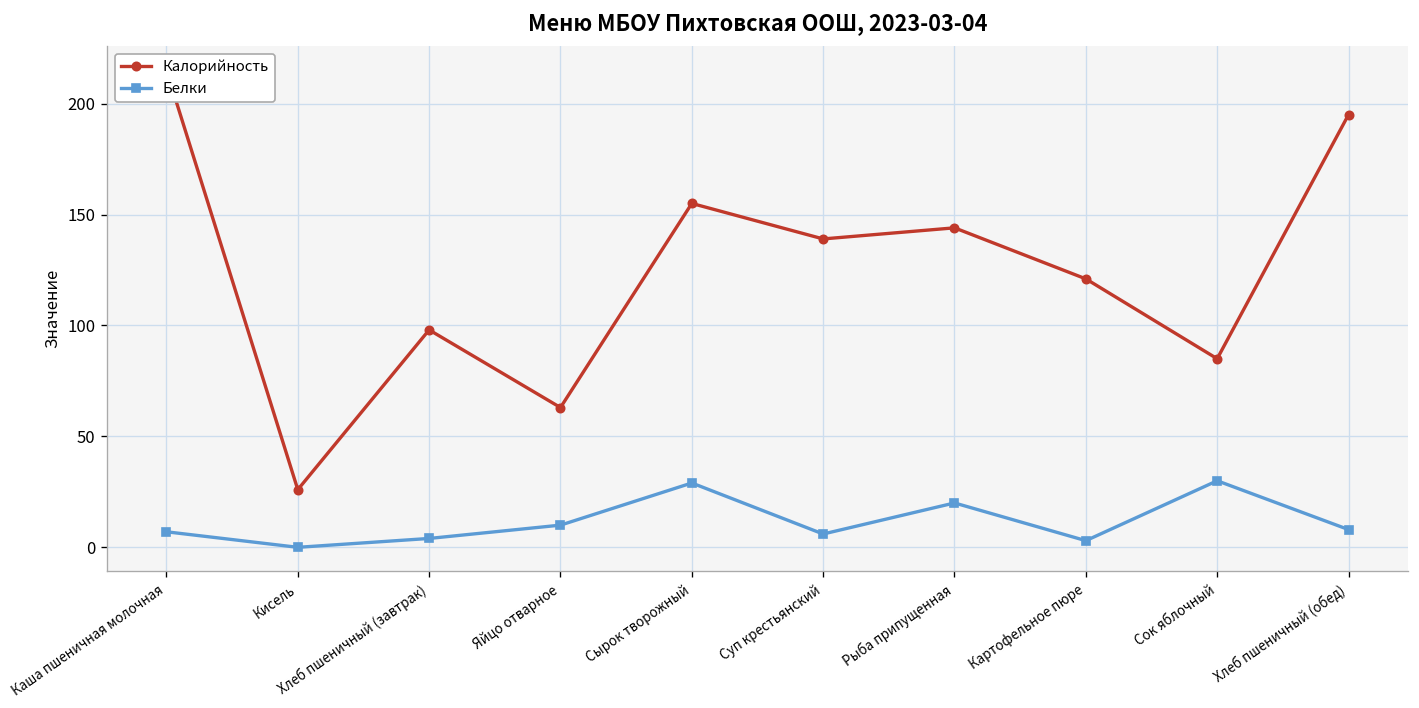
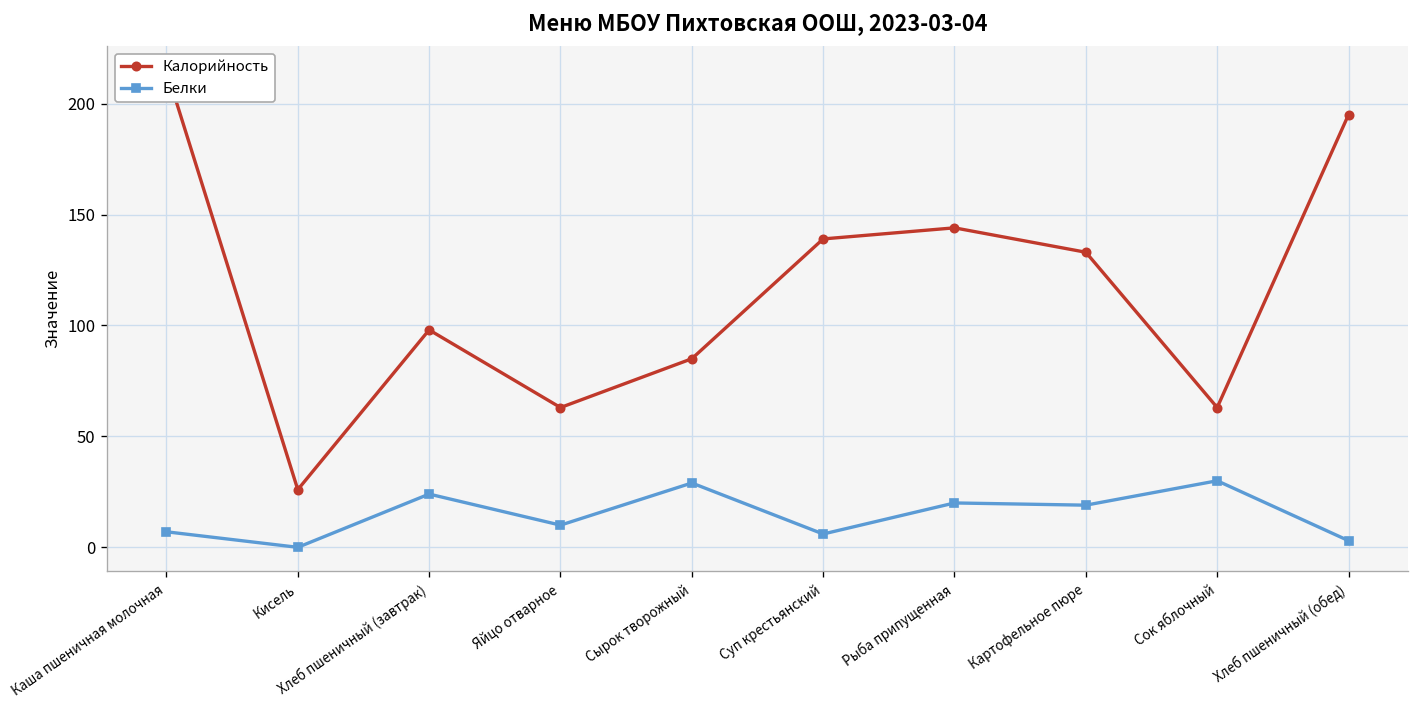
  {
    "Калорийность": {
      "Кисель": 26,
      "Хлеб пшеничный (завтрак)": 98,
      "Яйцо отварное": 63,
-     "Сырок творожный": 155,
+     "Сырок творожный": 85,
      "Суп крестьянский": 139,
      "Рыба припущенная": 144,
-     "Картофельное пюре": 121,
-     "Сок яблочный": 85,
+     "Картофельное пюре": 133,
+     "Сок яблочный": 63,
      "Хлеб пшеничный (обед)": 195
    },
    "Белки": {
      "Каша пшеничная молочная": 7,
      "Кисель": 0,
-     "Хлеб пшеничный (завтрак)": 4,
+     "Хлеб пшеничный (завтрак)": 24,
      "Яйцо отварное": 10,
      "Сырок творожный": 29,
      "Суп крестьянский": 6,
      "Рыба припущенная": 20,
-     "Картофельное пюре": 3,
+     "Картофельное пюре": 19,
      "Сок яблочный": 30,
-     "Хлеб пшеничный (обед)": 8
+     "Хлеб пшеничный (обед)": 3
    }
  }
